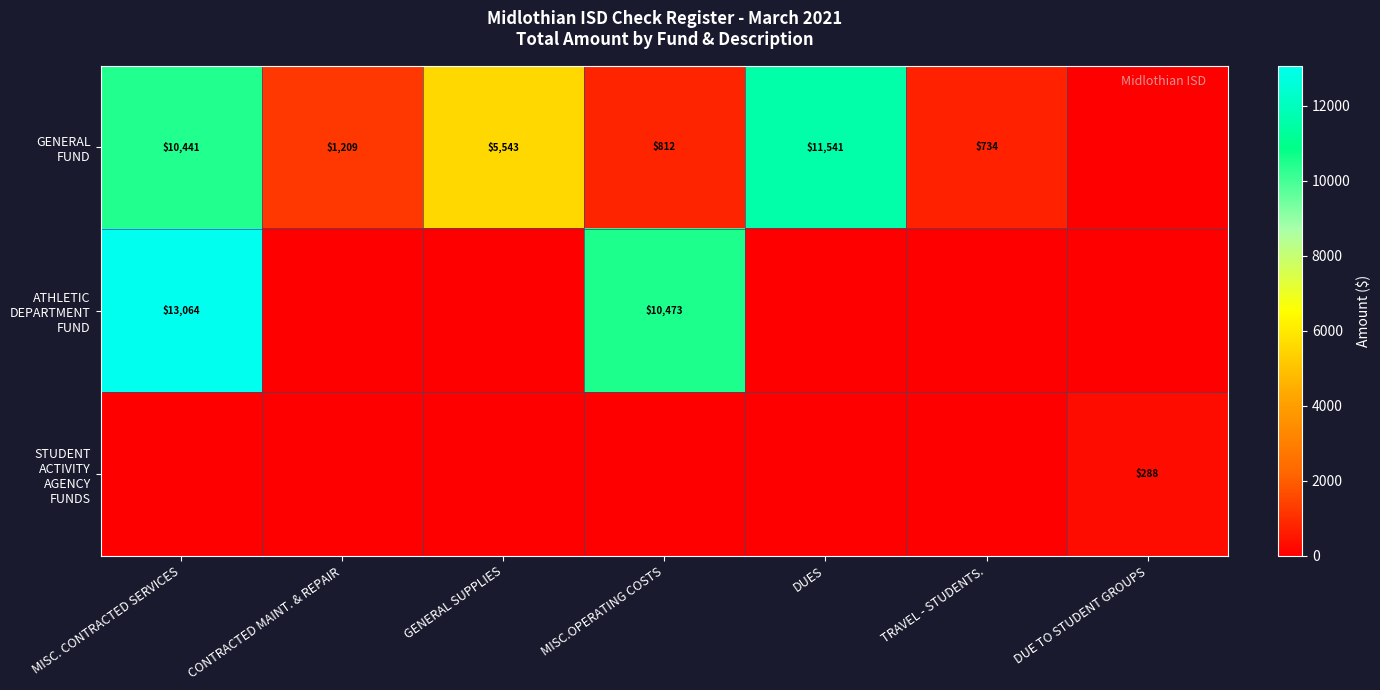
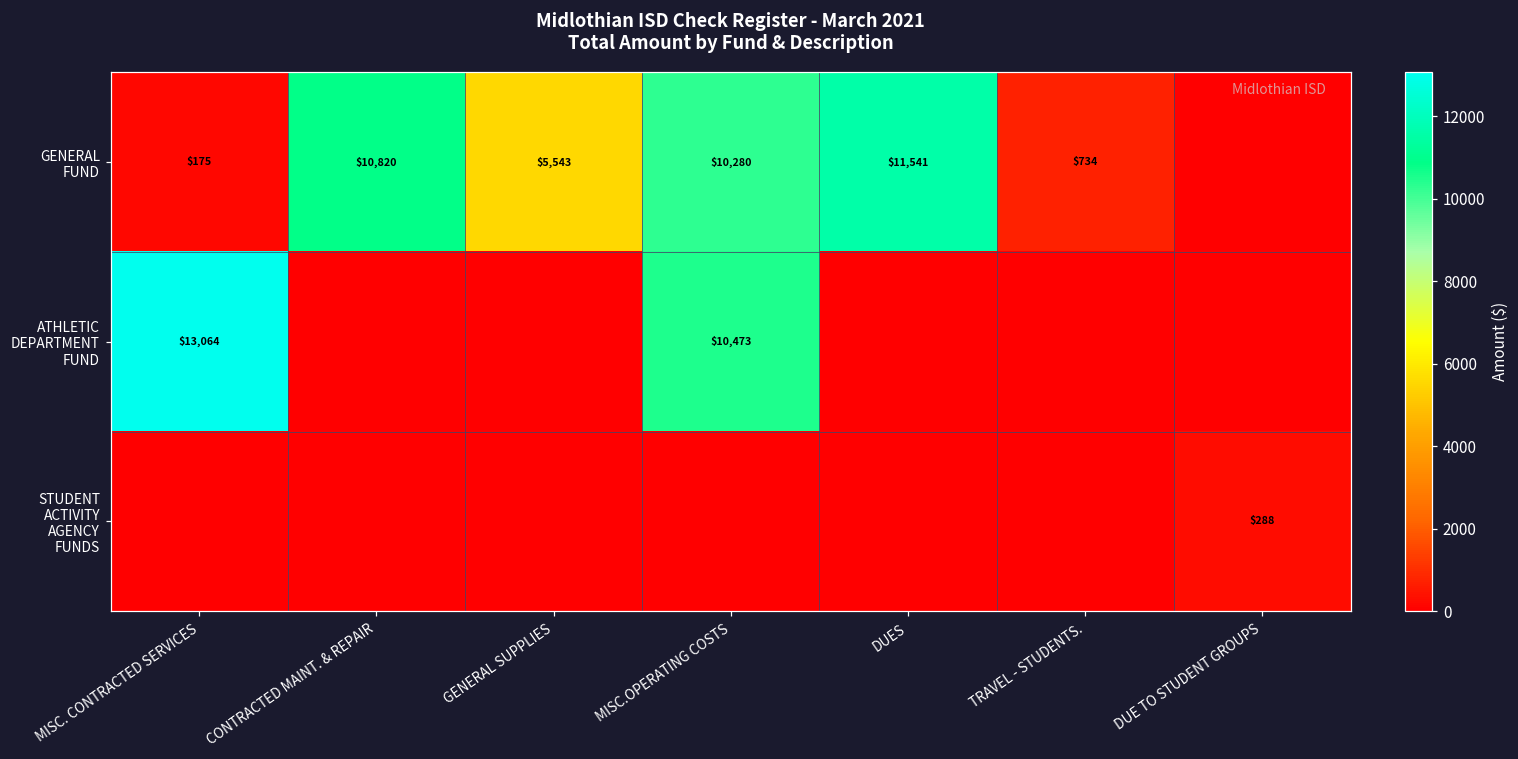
  {
    "GENERAL FUND": {
-     "MISC. CONTRACTED SERVICES": "$10,441",
-     "CONTRACTED MAINT. & REPAIR": "$1,209",
+     "MISC. CONTRACTED SERVICES": "$175",
+     "CONTRACTED MAINT. & REPAIR": "$10,820",
      "GENERAL SUPPLIES": "$5,543",
-     "MISC.OPERATING COSTS": "$812",
+     "MISC.OPERATING COSTS": "$10,280",
      "DUES": "$11,541",
      "TRAVEL - STUDENTS.": "$734"
    },
    "ATHLETIC DEPARTMENT FUND": {
      "MISC. CONTRACTED SERVICES": "$13,064",
      "MISC.OPERATING COSTS": "$10,473"
    },
    "STUDENT ACTIVITY AGENCY FUNDS": {
      "DUE TO STUDENT GROUPS": "$288"
    }
  }
